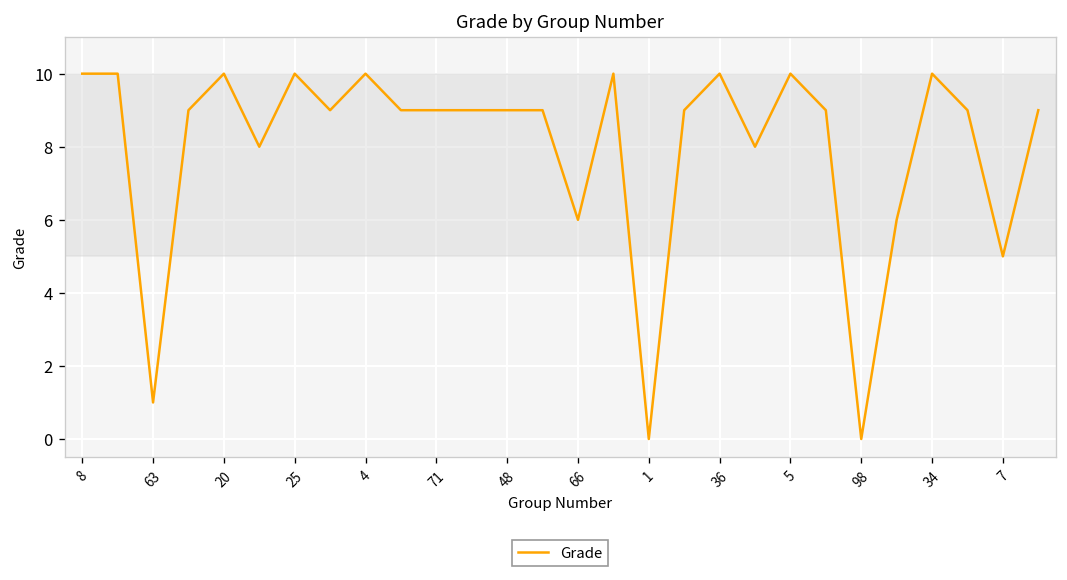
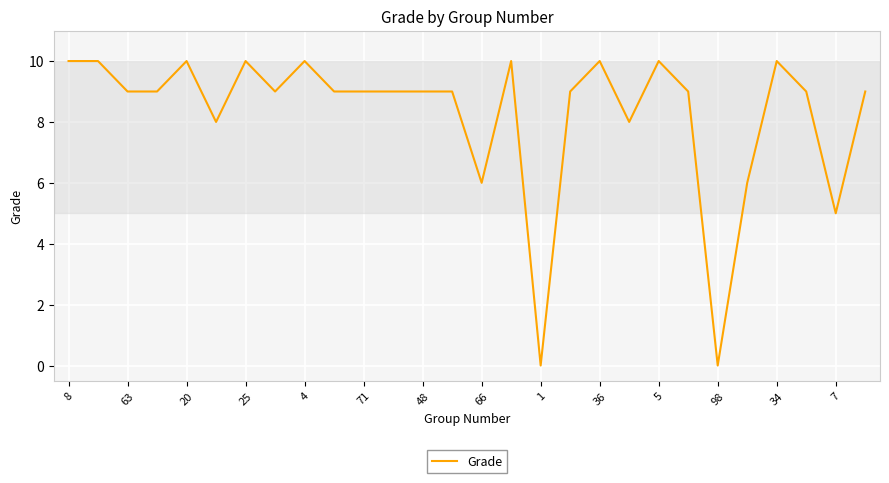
  {
    "8": 10,
-   "63": 1,
+   "63": 9,
    "20": 10,
    "4": 10,
    "71": 9,
    "48": 9,
    "66": 6,
    "36": 10,
    "98": 0,
    "34": 10
  }
